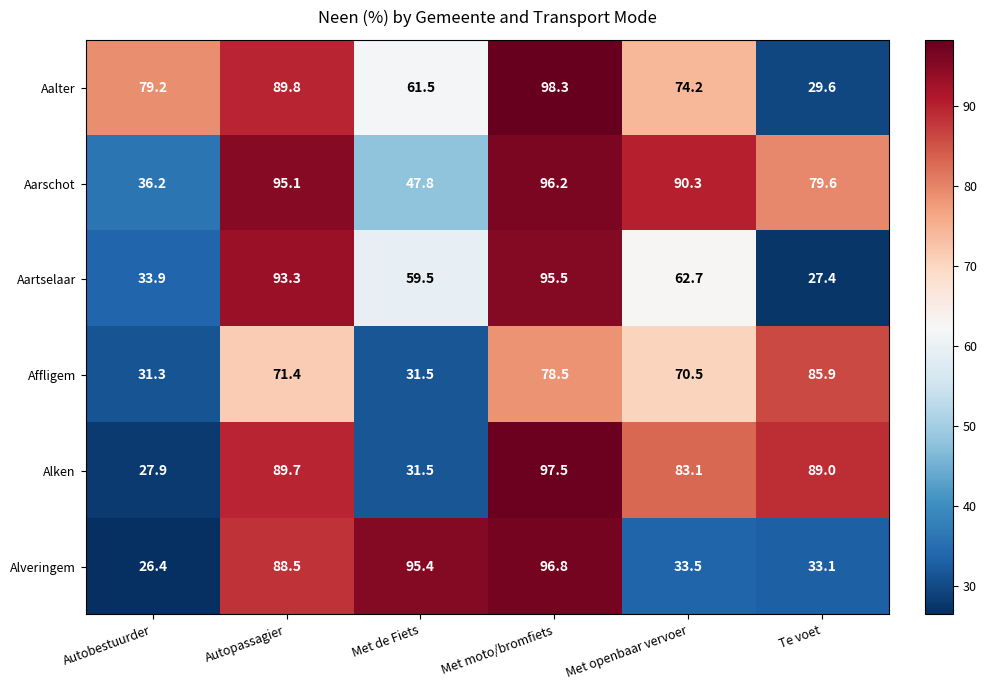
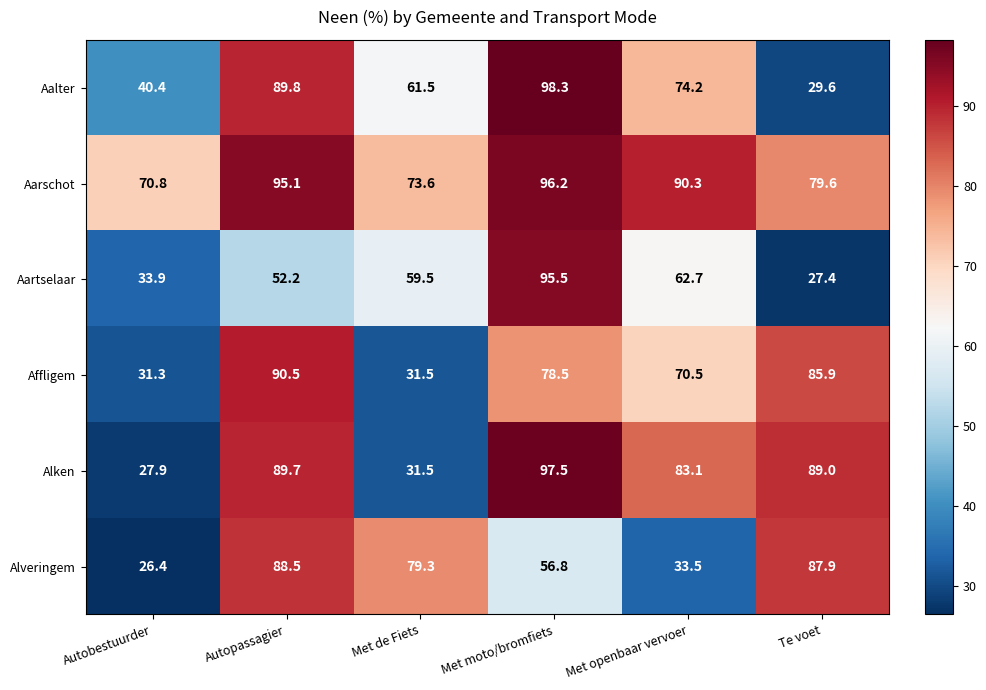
  {
    "Aalter": {
-     "Autobestuurder": 79.2,
+     "Autobestuurder": 40.4,
      "Autopassagier": 89.8,
      "Met de Fiets": 61.5,
      "Met moto/bromfiets": 98.3,
      "Met openbaar vervoer": 74.2,
      "Te voet": 29.6
    },
    "Aarschot": {
-     "Autobestuurder": 36.2,
+     "Autobestuurder": 70.8,
      "Autopassagier": 95.1,
-     "Met de Fiets": 47.8,
+     "Met de Fiets": 73.6,
      "Met moto/bromfiets": 96.2,
      "Met openbaar vervoer": 90.3,
      "Te voet": 79.6
    },
    "Aartselaar": {
      "Autobestuurder": 33.9,
-     "Autopassagier": 93.3,
+     "Autopassagier": 52.2,
      "Met de Fiets": 59.5,
      "Met moto/bromfiets": 95.5,
      "Met openbaar vervoer": 62.7,
      "Te voet": 27.4
    },
    "Affligem": {
      "Autobestuurder": 31.3,
-     "Autopassagier": 71.4,
+     "Autopassagier": 90.5,
      "Met de Fiets": 31.5,
      "Met moto/bromfiets": 78.5,
      "Met openbaar vervoer": 70.5,
      "Te voet": 85.9
    },
    "Alken": {
      "Autobestuurder": 27.9,
      "Autopassagier": 89.7,
      "Met de Fiets": 31.5,
      "Met moto/bromfiets": 97.5,
      "Met openbaar vervoer": 83.1,
      "Te voet": 89.0
    },
    "Alveringem": {
      "Autobestuurder": 26.4,
      "Autopassagier": 88.5,
-     "Met de Fiets": 95.4,
-     "Met moto/bromfiets": 96.8,
+     "Met de Fiets": 79.3,
+     "Met moto/bromfiets": 56.8,
      "Met openbaar vervoer": 33.5,
-     "Te voet": 33.1
+     "Te voet": 87.9
    }
  }
